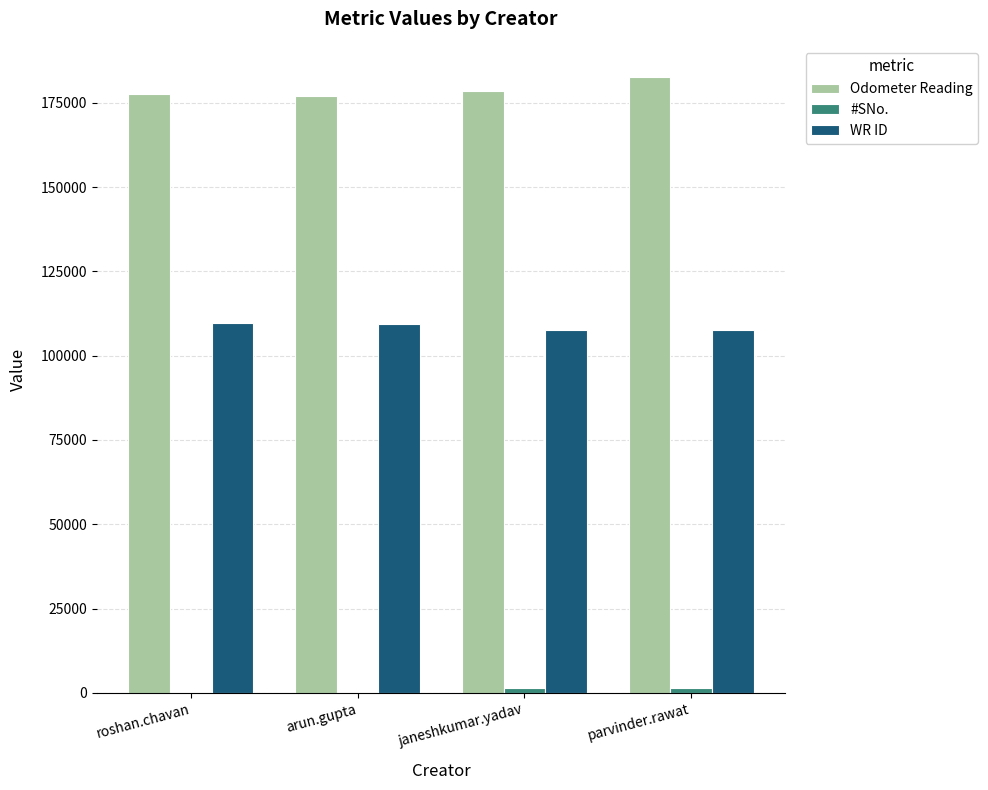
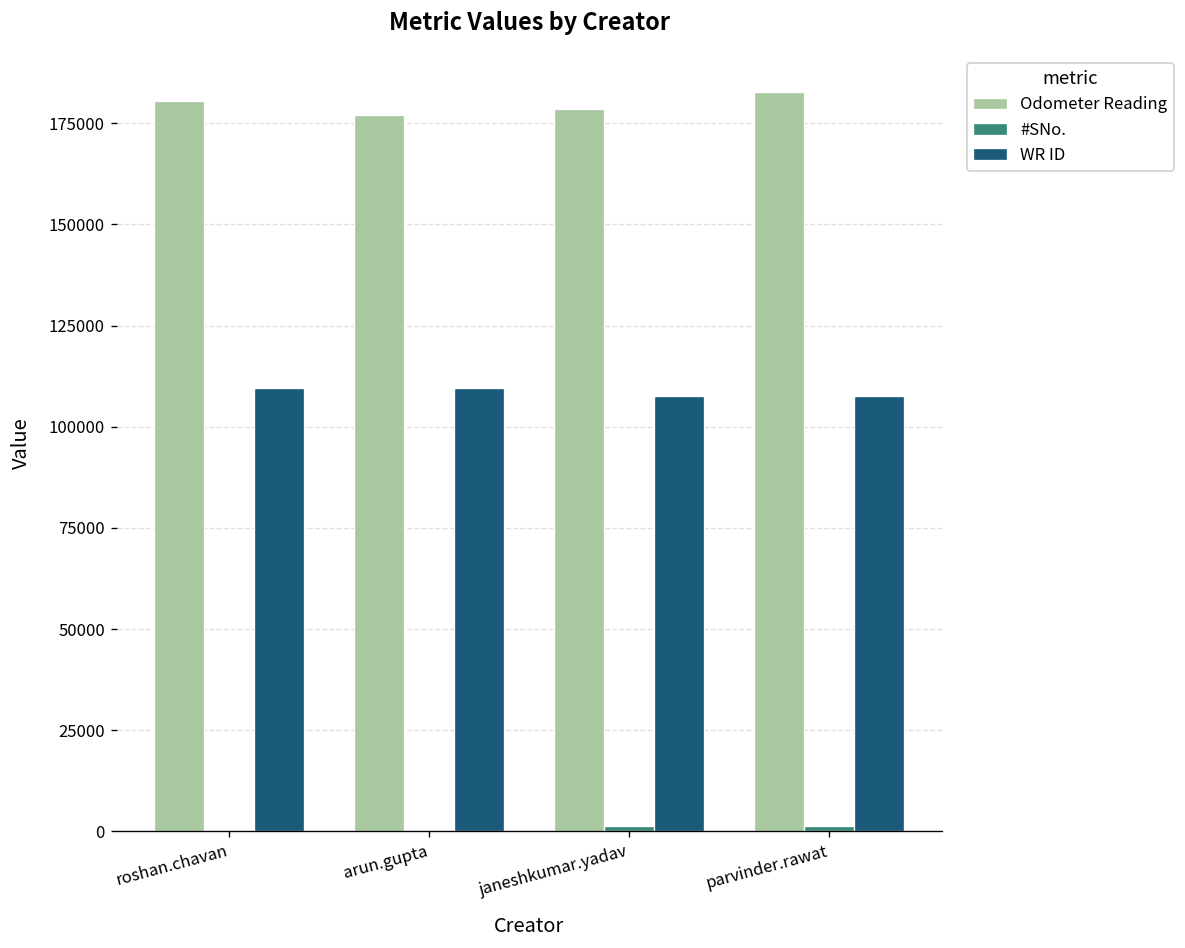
  {
    "Odometer Reading": {
-     "roshan.chavan": 178000,
+     "roshan.chavan": 180000,
      "arun.gupta": 177000,
      "janeshkumar.yadav": 178000,
      "parvinder.rawat": 183000
    }
  }
